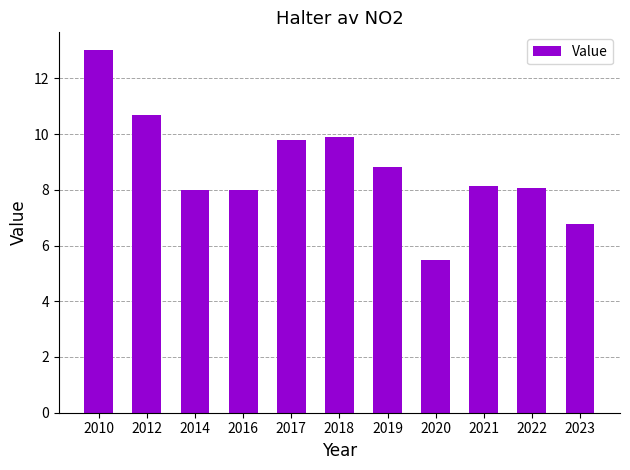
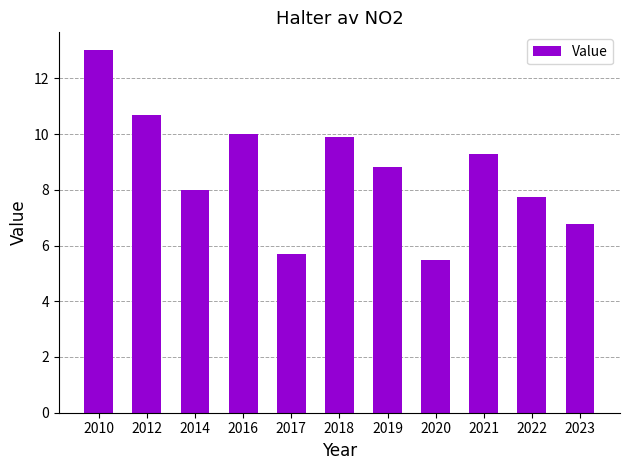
  {
    "2010": 13.0,
    "2012": 10.7,
    "2014": 8.0,
-   "2016": 8,
-   "2017": 9.8,
+   "2016": 10,
+   "2017": 5.7,
    "2018": 9.9,
    "2019": 8.8,
    "2020": 5.5,
-   "2021": 8.1,
-   "2022": 8.1,
+   "2021": 9.3,
+   "2022": 7.8,
    "2023": 6.8
  }
